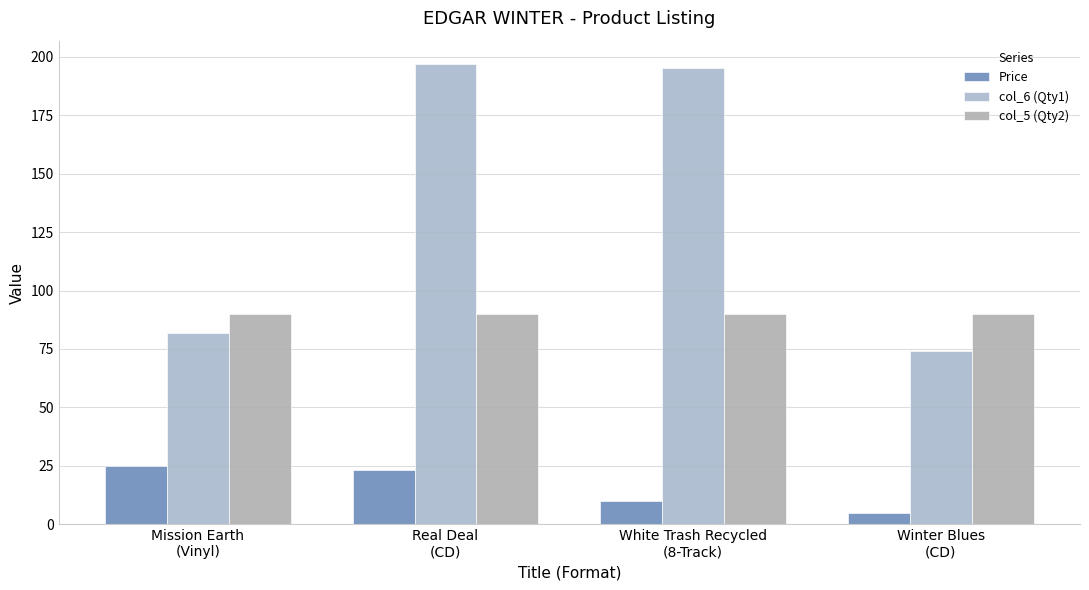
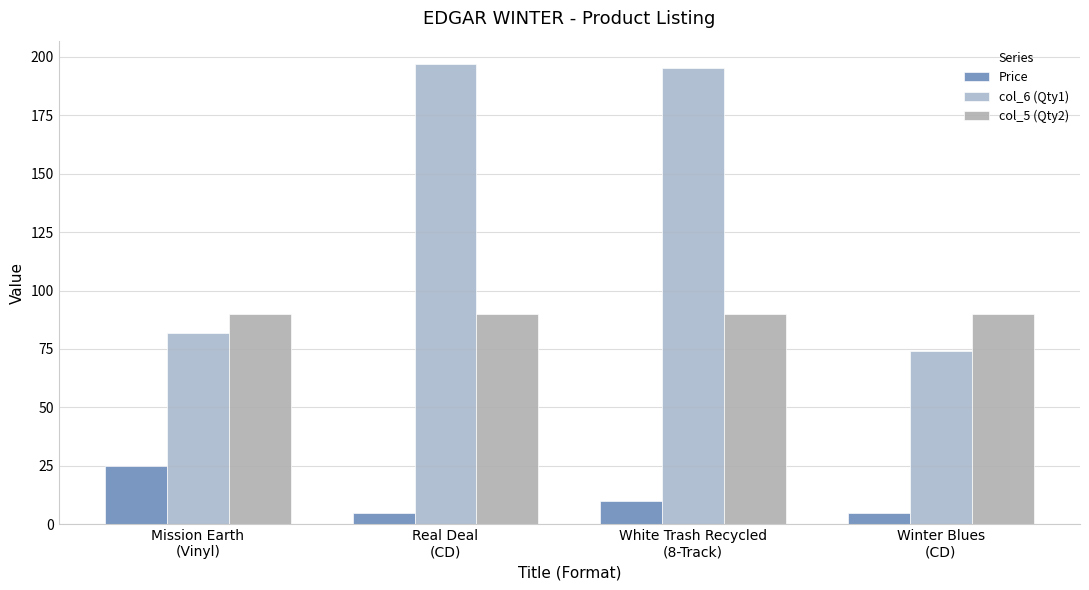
  {
    "Price": {
      "Mission Earth (Vinyl)": 25,
-     "Real Deal (CD)": 23,
+     "Real Deal (CD)": 5,
      "White Trash Recycled (8-Track)": 10,
      "Winter Blues (CD)": 5
    }
  }
